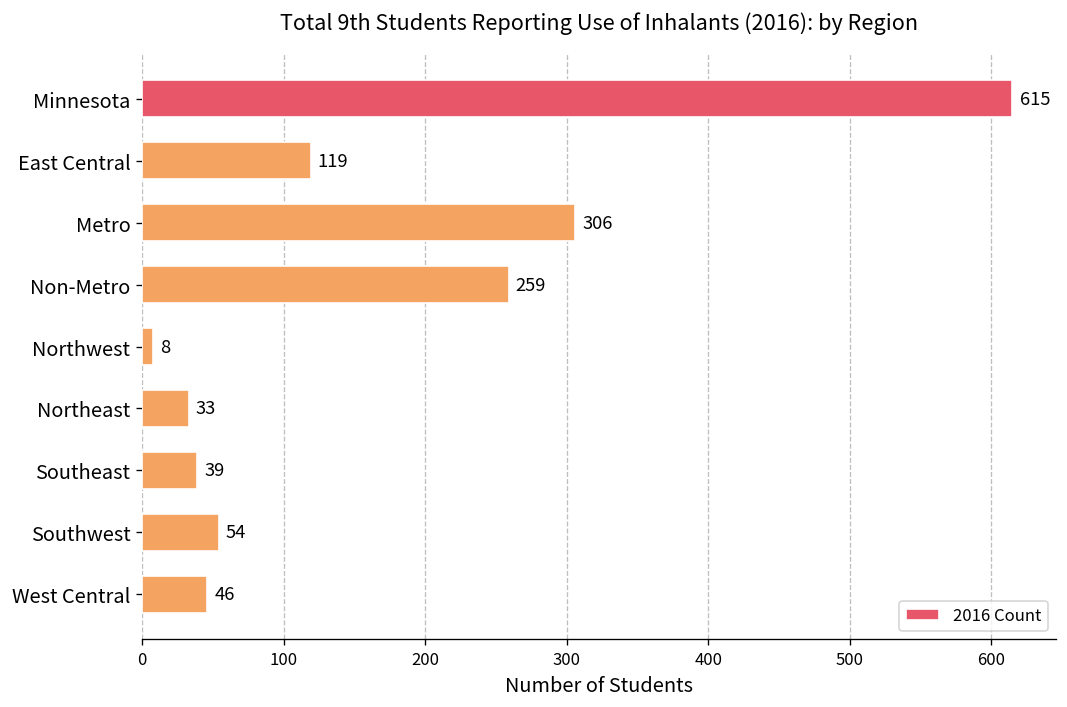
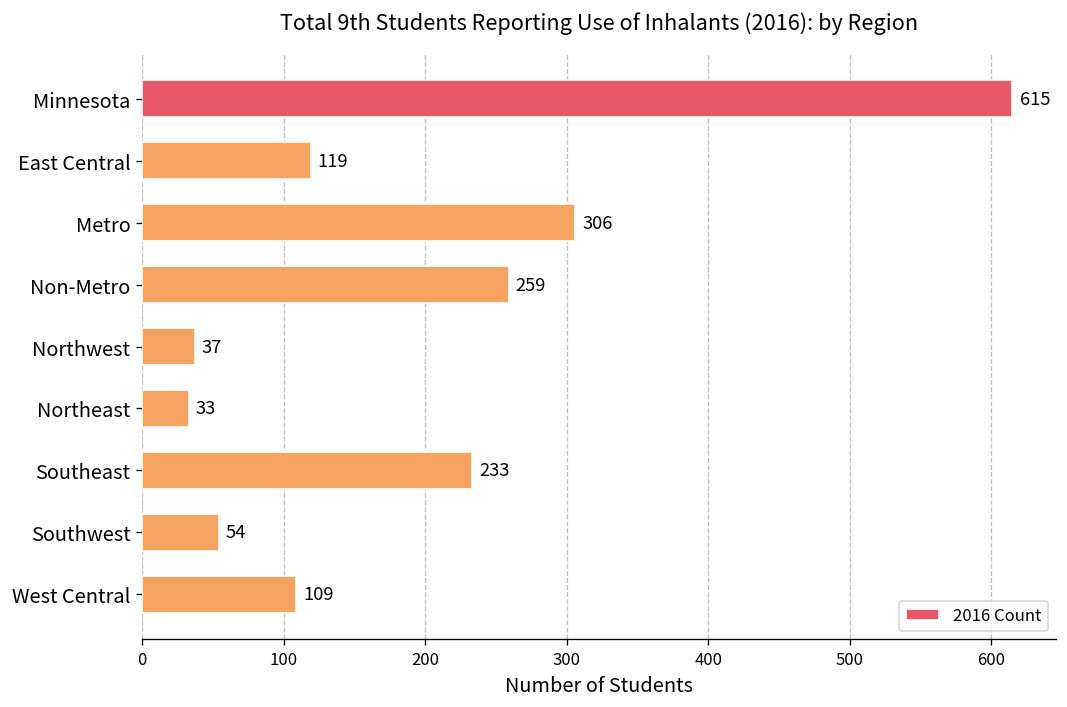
  {
    "Minnesota": 615,
    "East Central": 119,
    "Metro": 306,
    "Non-Metro": 259,
-   "Northwest": 8,
+   "Northwest": 37,
    "Northeast": 33,
-   "Southeast": 39,
+   "Southeast": 233,
    "Southwest": 54,
-   "West Central": 46
+   "West Central": 109
  }
